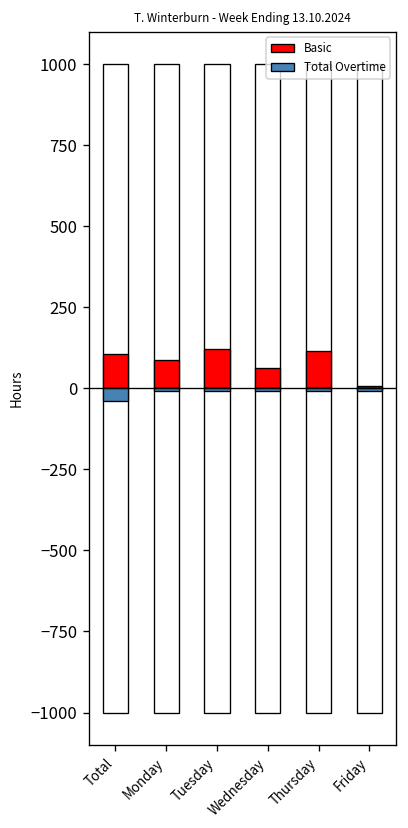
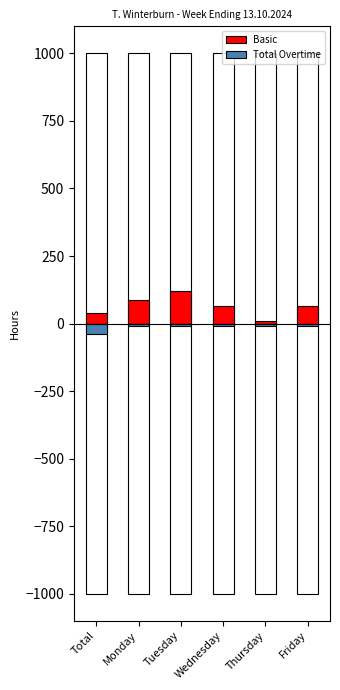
  {
    "Basic": {
-     "Total": 110,
-     "Thursday": 120,
-     "Friday": 10
+     "Total": 40,
+     "Thursday": 10,
+     "Friday": 70
    }
  }
